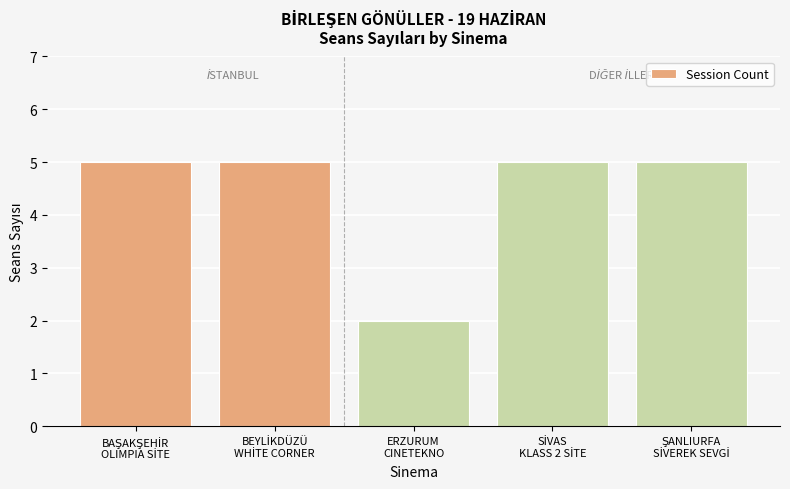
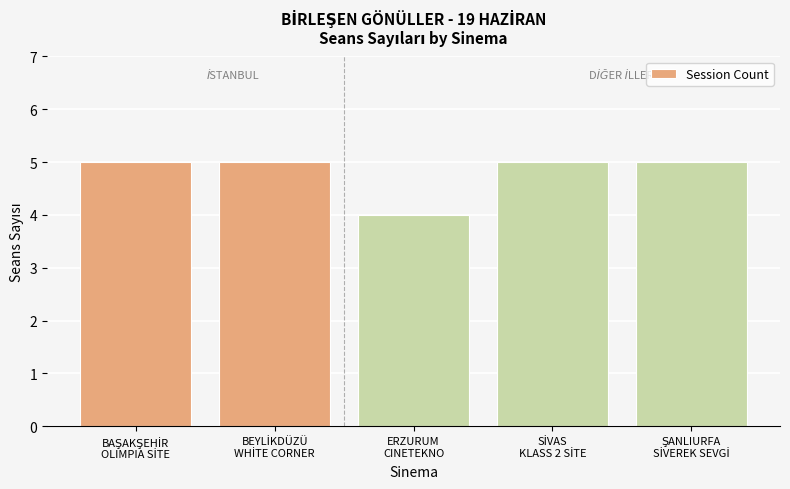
  {
    "BAŞAKŞEHİR OLIMPIA SİTE": 5,
    "BEYLİKDÜZÜ WHİTE CORNER": 5,
-   "ERZURUM CINETEKNO": 2,
+   "ERZURUM CINETEKNO": 4,
    "SİVAS KLASS 2 SİTE": 5,
    "ŞANLIURFA SİVEREK SEVGİ": 5
  }
